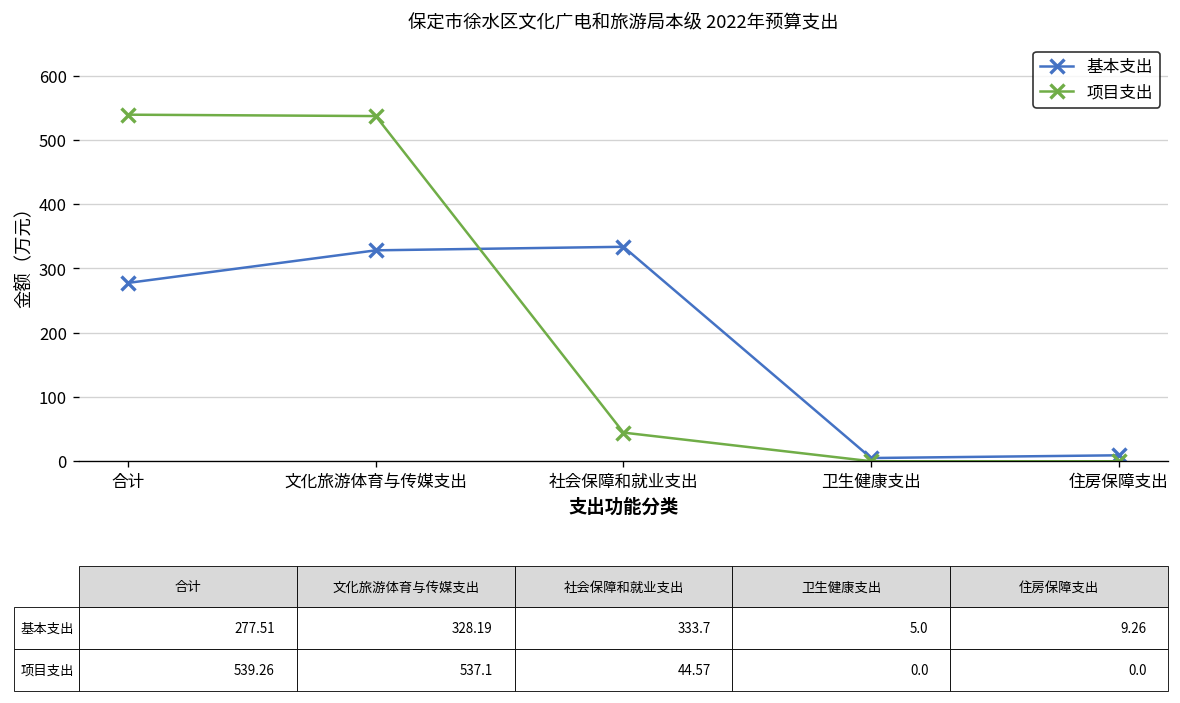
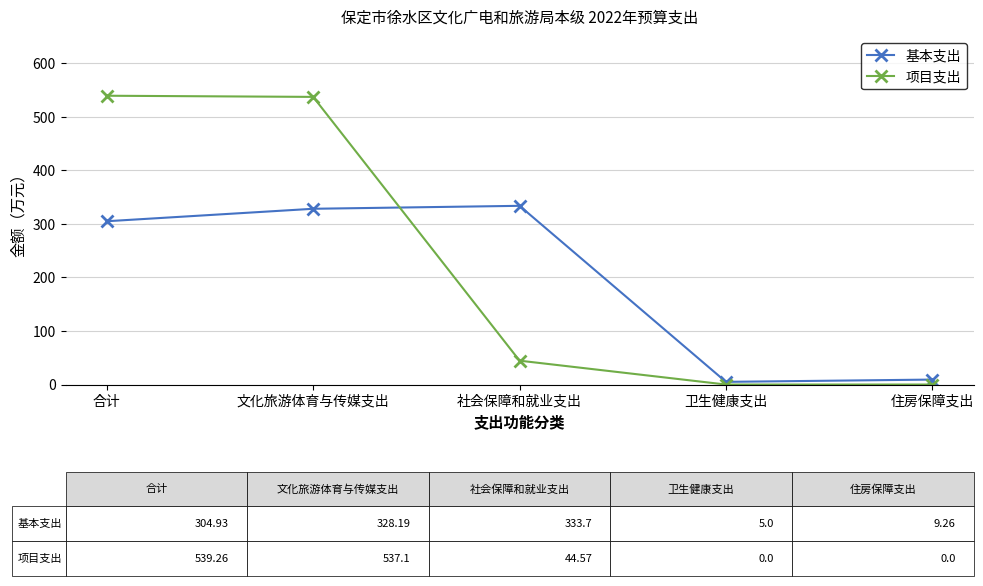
  {
    "基本支出": {
-     "合计": 277.51
+     "合计": 304.93
    },
    "项目支出": {
      "合计": 540,
      "文化旅游体育与传媒支出": 540,
      "社会保障和就业支出": 40,
      "卫生健康支出": 0,
      "住房保障支出": 0
    }
  }
